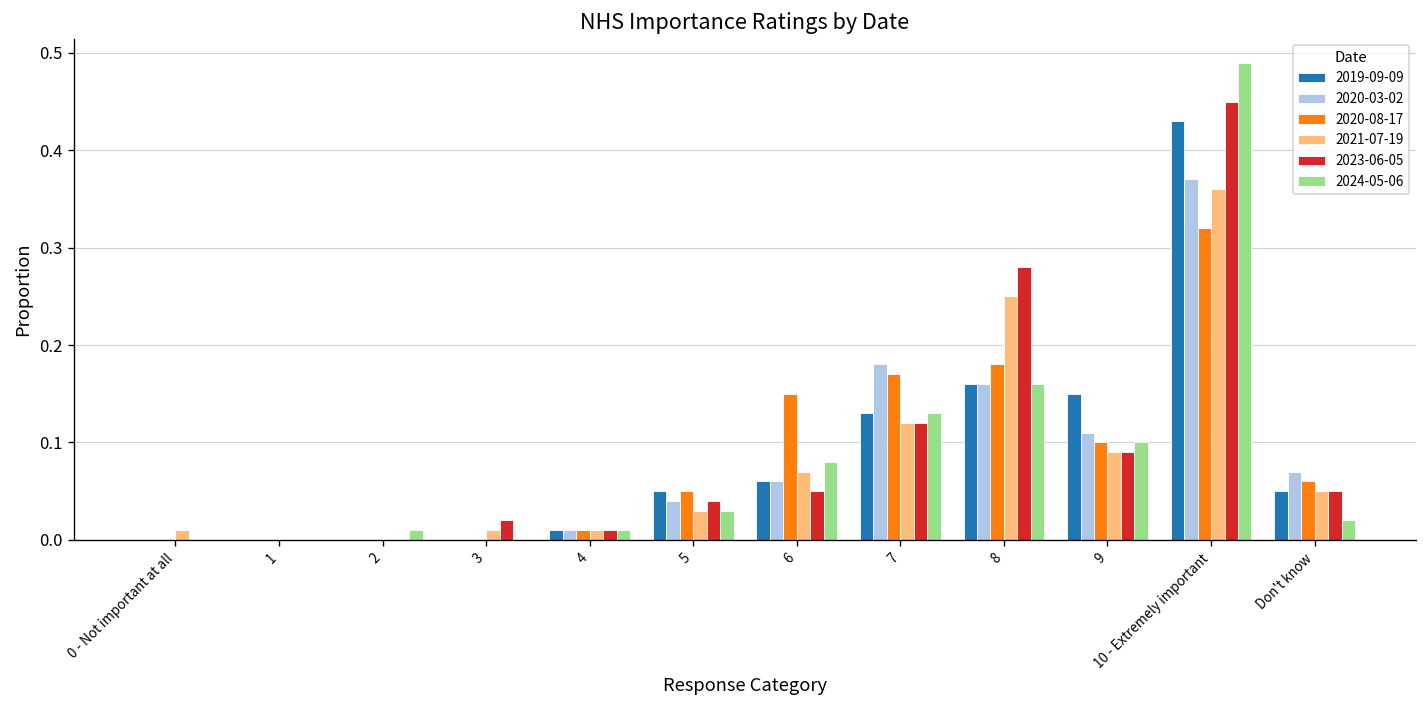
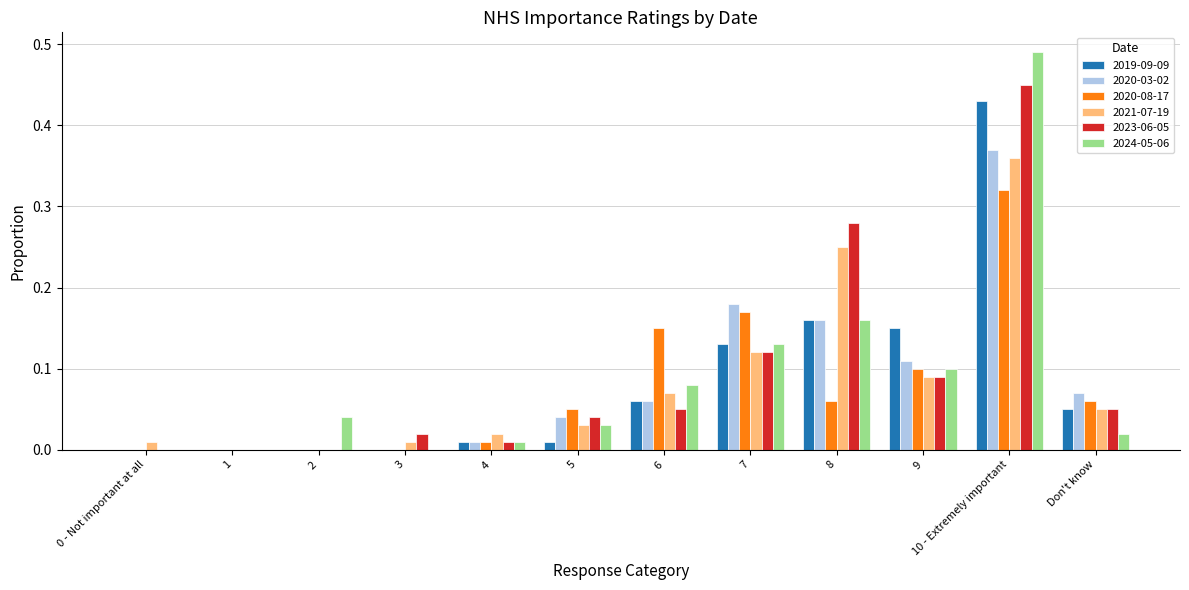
  {
    "2019-09-09": {
      "0 - Not important at all": 0.00,
      "1": 0.00,
      "2": 0.00,
      "3": 0.00,
      "4": 0.01,
-     "5": 0.05,
+     "5": 0.01,
      "6": 0.06,
      "7": 0.13,
      "8": 0.16,
      "9": 0.15,
      "10 - Extremely important": 0.43,
      "Don't know": 0.05
    },
    "2020-03-02": {
      "0 - Not important at all": 0.00,
      "1": 0.00,
      "2": 0.00,
      "3": 0.00,
      "4": 0.01,
      "5": 0.04,
      "6": 0.06,
      "7": 0.18,
      "8": 0.16,
      "9": 0.11,
      "10 - Extremely important": 0.37,
      "Don't know": 0.07
    },
    "2020-08-17": {
      "0 - Not important at all": 0.00,
      "1": 0.00,
      "2": 0.00,
      "3": 0.00,
      "4": 0.01,
      "5": 0.05,
      "6": 0.15,
      "7": 0.17,
-     "8": 0.18,
+     "8": 0.06,
      "9": 0.10,
      "10 - Extremely important": 0.32,
      "Don't know": 0.06
    },
    "2021-07-19": {
      "0 - Not important at all": 0.01,
      "1": 0.00,
      "2": 0.00,
      "3": 0.01,
-     "4": 0.01,
+     "4": 0.02,
      "5": 0.03,
      "6": 0.07,
      "7": 0.12,
      "8": 0.25,
      "9": 0.09,
      "10 - Extremely important": 0.36,
      "Don't know": 0.05
    },
    "2023-06-05": {
      "0 - Not important at all": 0.00,
      "1": 0.00,
      "2": 0.00,
      "3": 0.02,
      "4": 0.01,
      "5": 0.04,
      "6": 0.05,
      "7": 0.12,
      "8": 0.28,
      "9": 0.09,
      "10 - Extremely important": 0.45,
      "Don't know": 0.05
    },
    "2024-05-06": {
      "0 - Not important at all": 0.00,
      "1": 0.00,
-     "2": 0.01,
+     "2": 0.04,
      "3": 0.00,
      "4": 0.01,
      "5": 0.03,
      "6": 0.08,
      "7": 0.13,
      "8": 0.16,
      "9": 0.10,
      "10 - Extremely important": 0.49,
      "Don't know": 0.02
    }
  }
